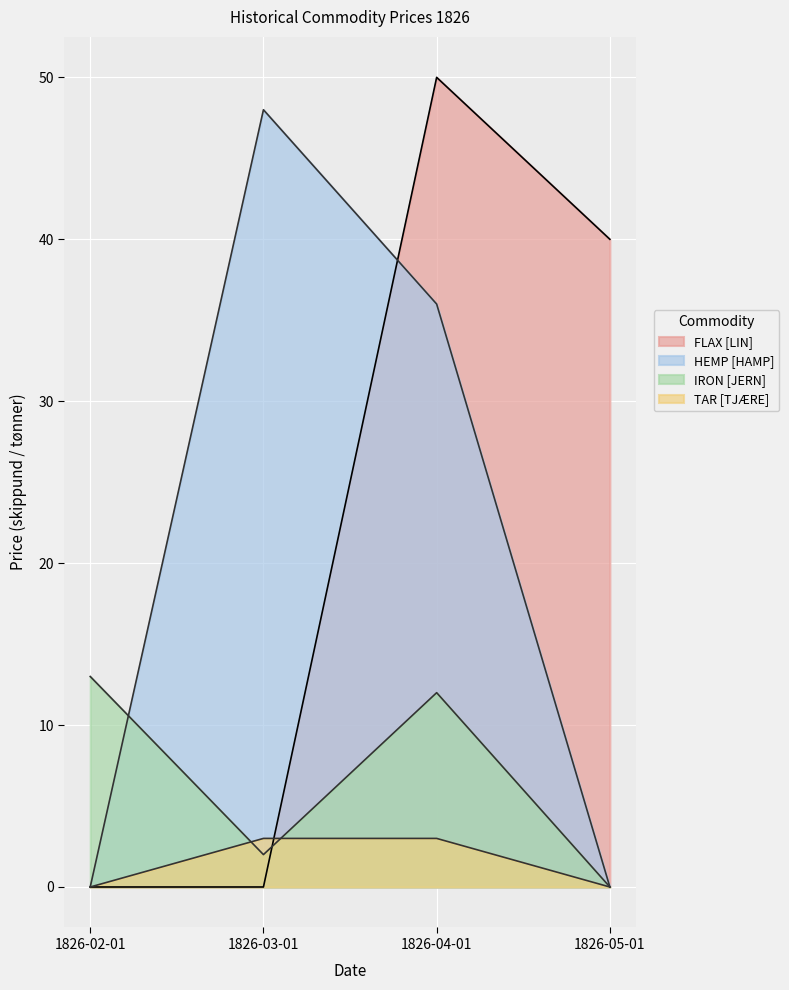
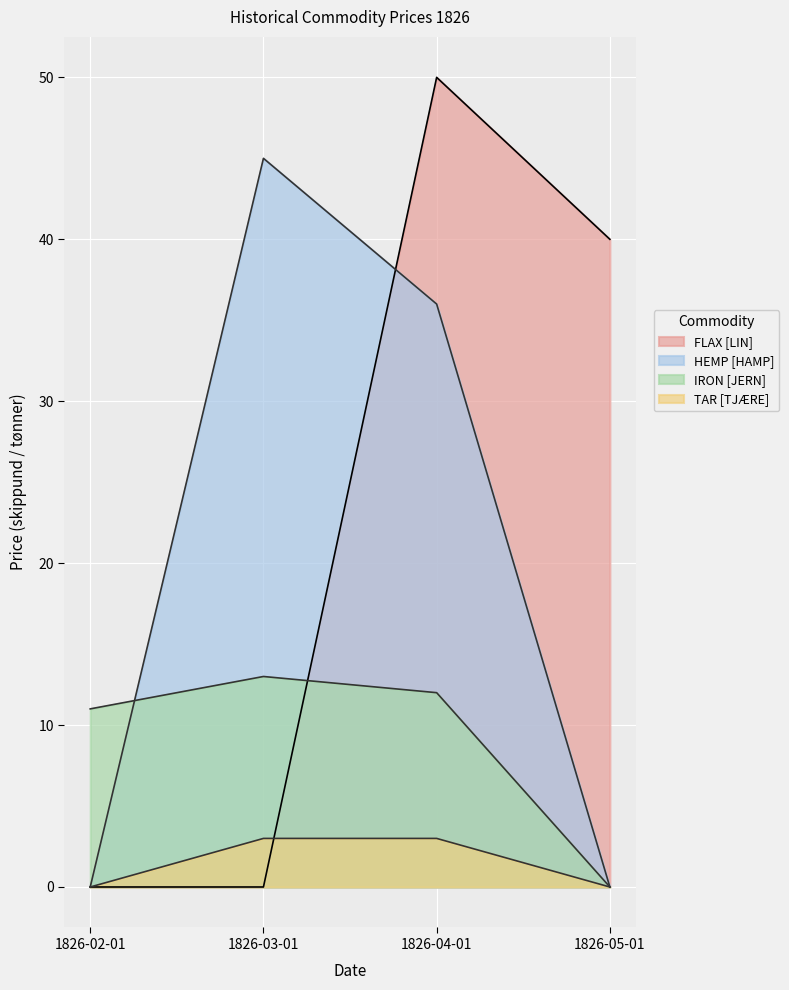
  {
    "HEMP [HAMP]": {
-     "1826-03-01": 48,
+     "1826-03-01": 45,
      "1826-04-01": 36
    },
    "IRON [JERN]": {
-     "1826-02-01": 13,
-     "1826-03-01": 2,
+     "1826-02-01": 11,
+     "1826-03-01": 13,
      "1826-04-01": 12
    }
  }
